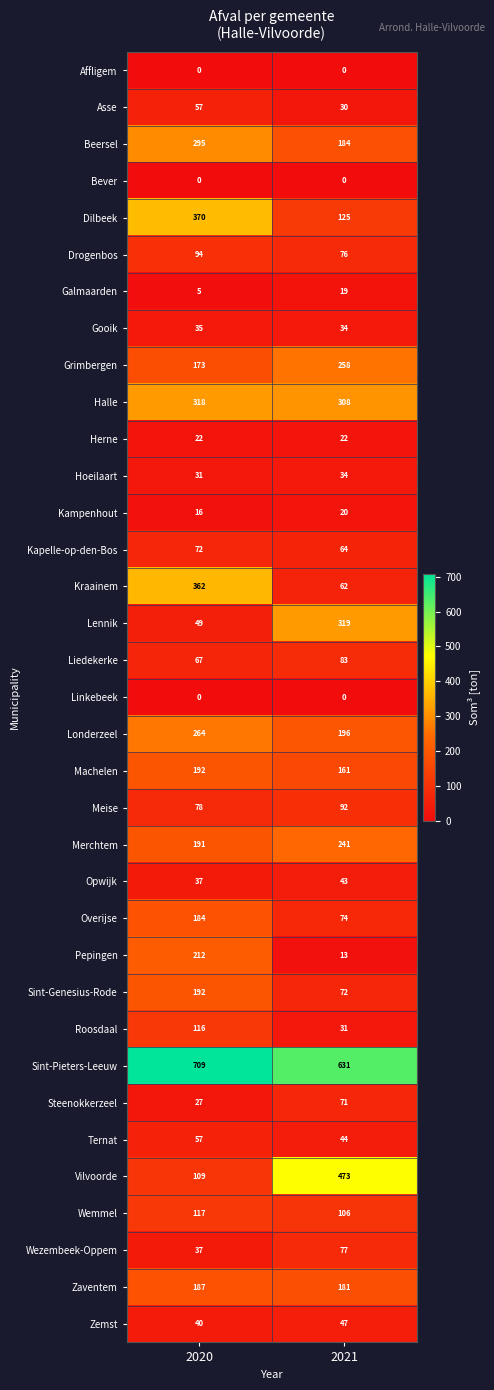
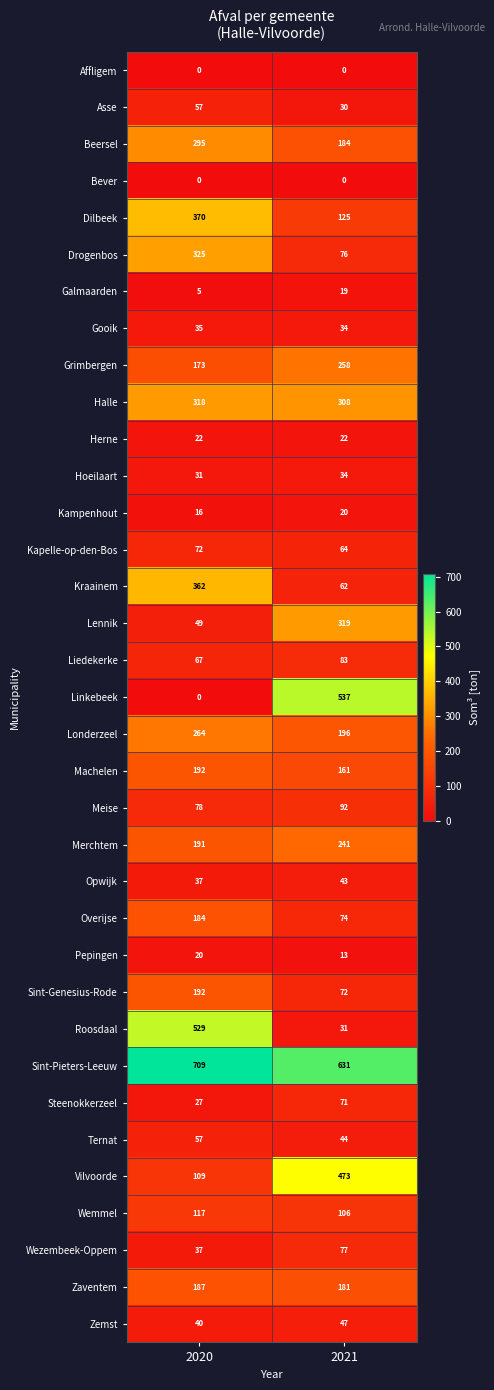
  {
    "Affligem": {
      "2020": 0,
      "2021": 0
    },
    "Asse": {
      "2020": 57,
      "2021": 30
    },
    "Beersel": {
      "2020": 295,
      "2021": 184
    },
    "Bever": {
      "2020": 0,
      "2021": 0
    },
    "Dilbeek": {
      "2020": 370,
      "2021": 125
    },
    "Drogenbos": {
-     "2020": 94,
+     "2020": 325,
      "2021": 76
    },
    "Galmaarden": {
      "2020": 5,
      "2021": 19
    },
    "Gooik": {
      "2020": 35,
      "2021": 34
    },
    "Grimbergen": {
      "2020": 173,
      "2021": 258
    },
    "Halle": {
      "2020": 318,
      "2021": 308
    },
    "Herne": {
      "2020": 22,
      "2021": 22
    },
    "Hoeilaart": {
      "2020": 31,
      "2021": 34
    },
    "Kampenhout": {
      "2020": 16,
      "2021": 20
    },
    "Kapelle-op-den-Bos": {
      "2020": 72,
      "2021": 64
    },
    "Kraainem": {
      "2020": 362,
      "2021": 62
    },
    "Lennik": {
      "2020": 49,
      "2021": 319
    },
    "Liedekerke": {
      "2020": 67,
      "2021": 83
    },
    "Linkebeek": {
      "2020": 0,
-     "2021": 0
+     "2021": 537
    },
    "Londerzeel": {
      "2020": 264,
      "2021": 196
    },
    "Machelen": {
      "2020": 192,
      "2021": 161
    },
    "Meise": {
      "2020": 78,
      "2021": 92
    },
    "Merchtem": {
      "2020": 191,
      "2021": 241
    },
    "Opwijk": {
      "2020": 37,
      "2021": 43
    },
    "Overijse": {
      "2020": 184,
      "2021": 74
    },
    "Pepingen": {
-     "2020": 212,
+     "2020": 20,
      "2021": 13
    },
    "Sint-Genesius-Rode": {
      "2020": 192,
      "2021": 72
    },
    "Roosdaal": {
-     "2020": 116,
+     "2020": 529,
      "2021": 31
    },
    "Sint-Pieters-Leeuw": {
      "2020": 709,
      "2021": 631
    },
    "Steenokkerzeel": {
      "2020": 27,
      "2021": 71
    },
    "Ternat": {
      "2020": 57,
      "2021": 44
    },
    "Vilvoorde": {
      "2020": 109,
      "2021": 473
    },
    "Wemmel": {
      "2020": 117,
      "2021": 106
    },
    "Wezembeek-Oppem": {
      "2020": 37,
      "2021": 77
    },
    "Zaventem": {
      "2020": 187,
      "2021": 181
    },
    "Zemst": {
      "2020": 40,
      "2021": 47
    }
  }
